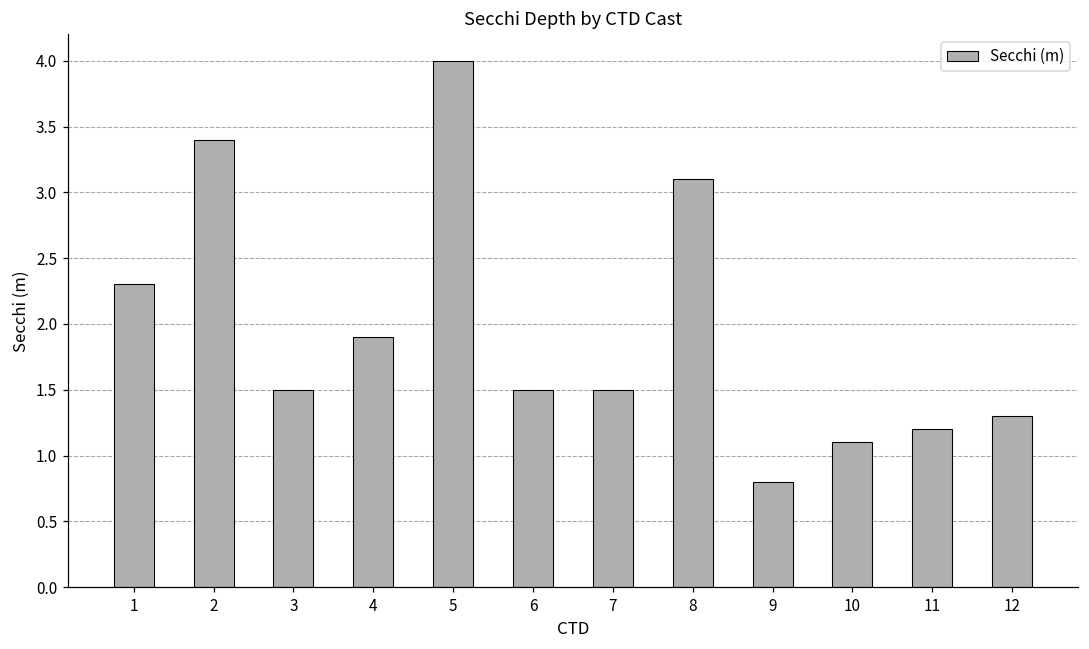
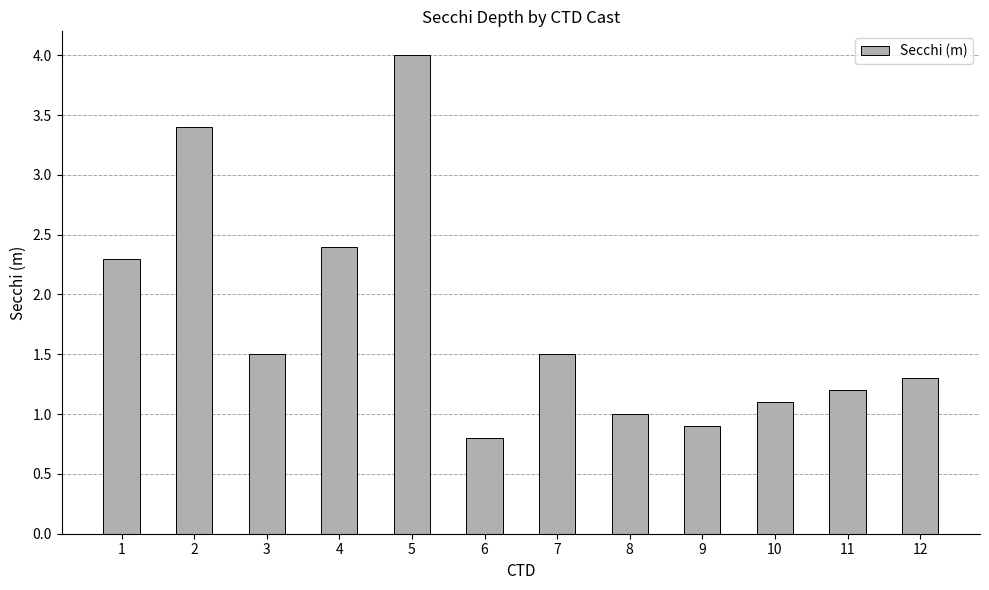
  {
    "1": 2.3,
    "2": 3.4,
    "3": 1.5,
-   "4": 1.9,
+   "4": 2.4,
    "5": 4.0,
-   "6": 1.5,
+   "6": 0.8,
    "7": 1.5,
-   "8": 3.1,
-   "9": 0.8,
+   "8": 1.0,
+   "9": 0.9,
    "10": 1.1,
    "11": 1.2,
    "12": 1.3
  }
